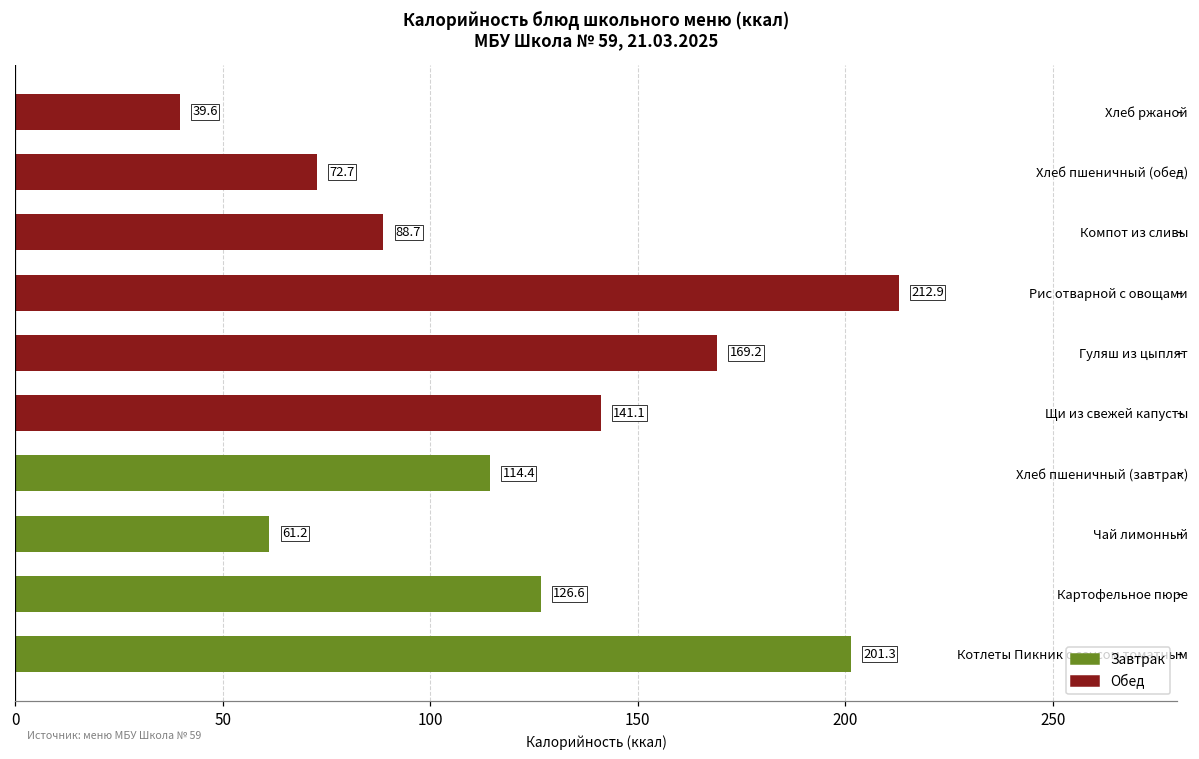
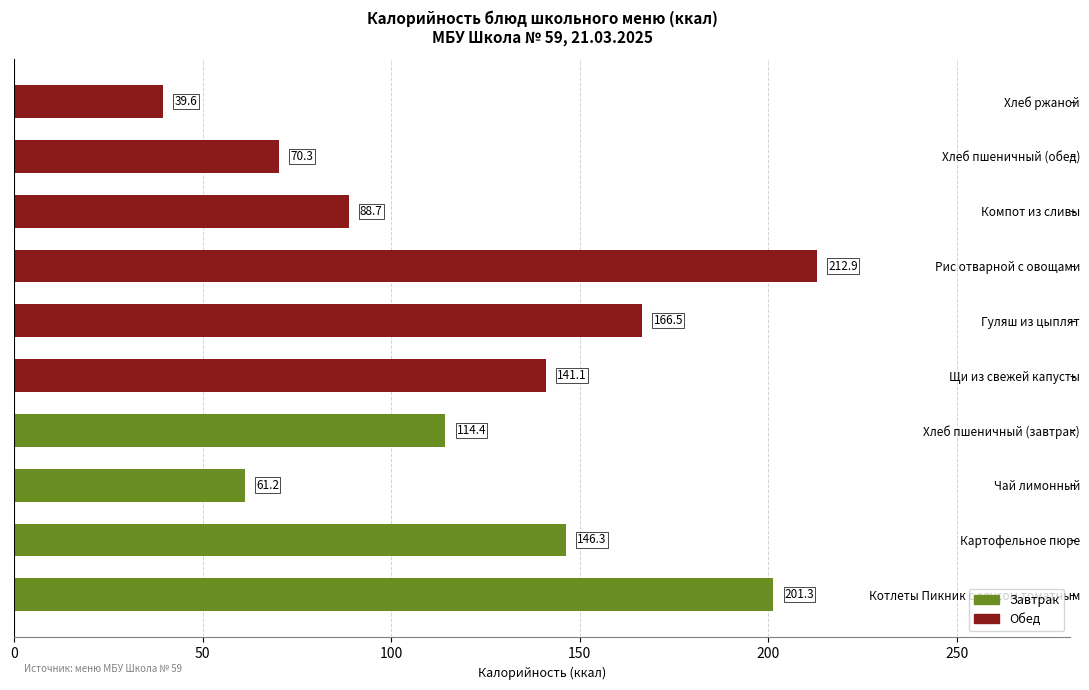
  {
-   "Хлеб пшеничный (обед)": 72.7,
-   "Гуляш из цыплят": 169.2,
-   "Картофельное пюре": 126.6
+   "Хлеб пшеничный (обед)": 70.3,
+   "Гуляш из цыплят": 166.5,
+   "Картофельное пюре": 146.3
  }
